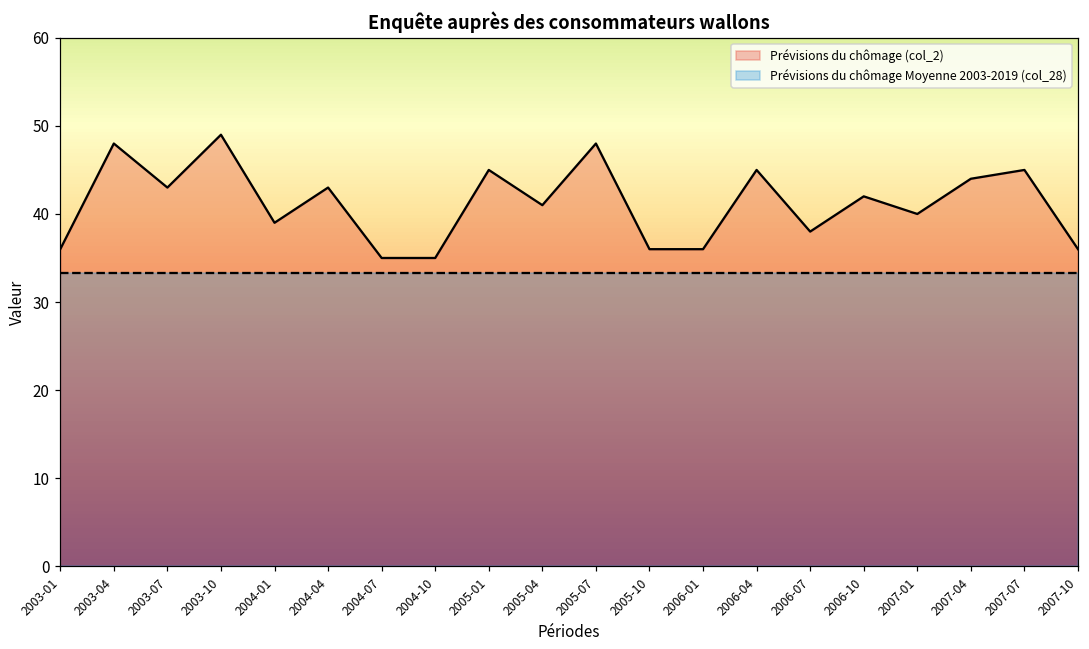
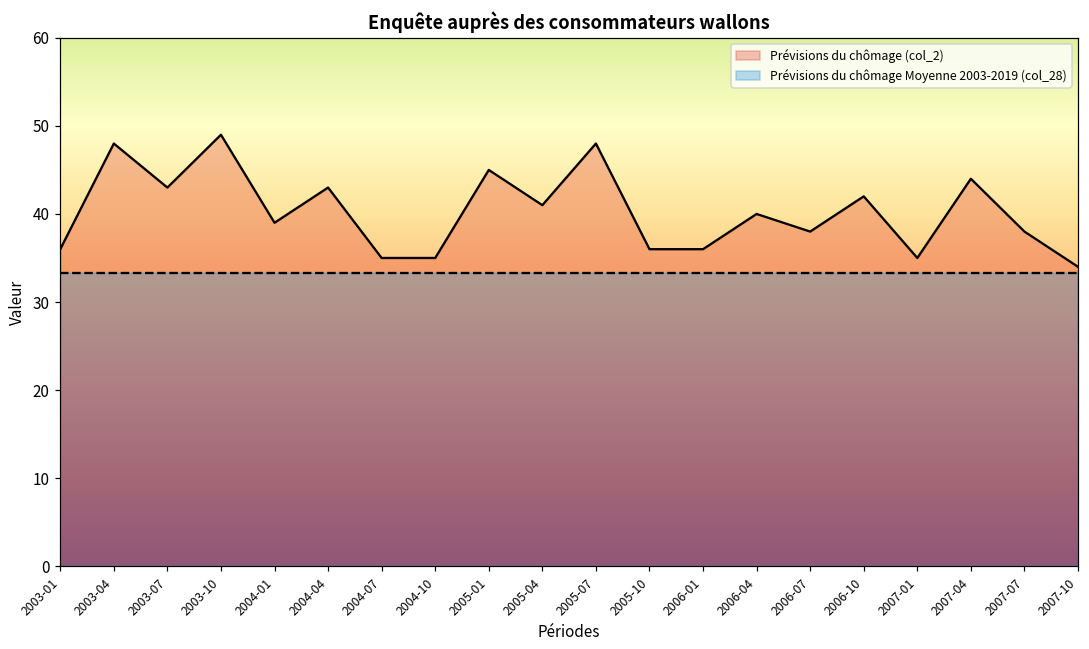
  {
    "Prévisions du chômage (col_2)": {
      "2003-01": 36,
      "2003-04": 48,
      "2003-07": 43,
      "2003-10": 49,
      "2004-01": 39,
      "2004-04": 43,
      "2004-07": 35,
      "2004-10": 35,
      "2005-01": 45,
      "2005-04": 41,
      "2005-07": 48,
      "2005-10": 36,
      "2006-01": 36,
-     "2006-04": 45,
+     "2006-04": 40,
      "2006-07": 38,
      "2006-10": 42,
-     "2007-01": 40,
+     "2007-01": 35,
      "2007-04": 44,
-     "2007-07": 45,
-     "2007-10": 36
+     "2007-07": 38,
+     "2007-10": 34
    },
    "Prévisions du chômage Moyenne 2003-2019 (col_28)": {
      "2003-01": 33,
      "2003-04": 33,
      "2003-07": 33,
      "2003-10": 33,
      "2004-01": 33,
      "2004-04": 33,
      "2004-07": 33,
      "2004-10": 33,
      "2005-01": 33,
      "2005-04": 33,
      "2005-07": 33,
      "2005-10": 33,
      "2006-01": 33,
      "2006-04": 33,
      "2006-07": 33,
      "2006-10": 33,
      "2007-01": 33,
      "2007-04": 33,
      "2007-07": 33,
      "2007-10": 33
    }
  }
